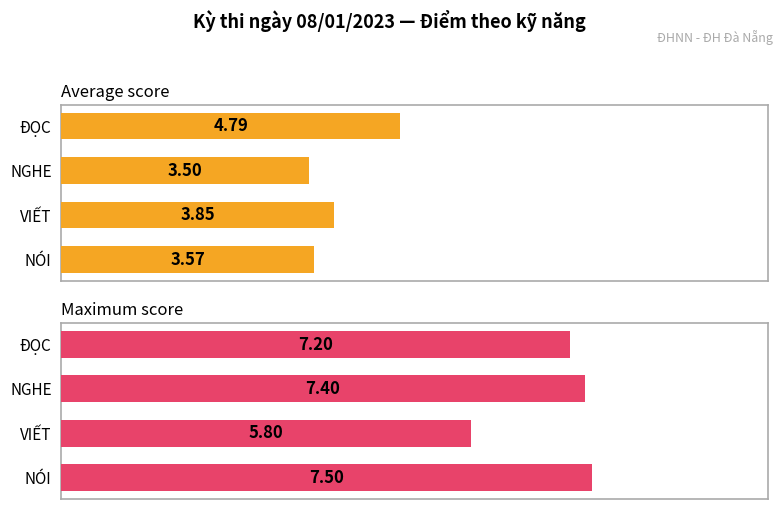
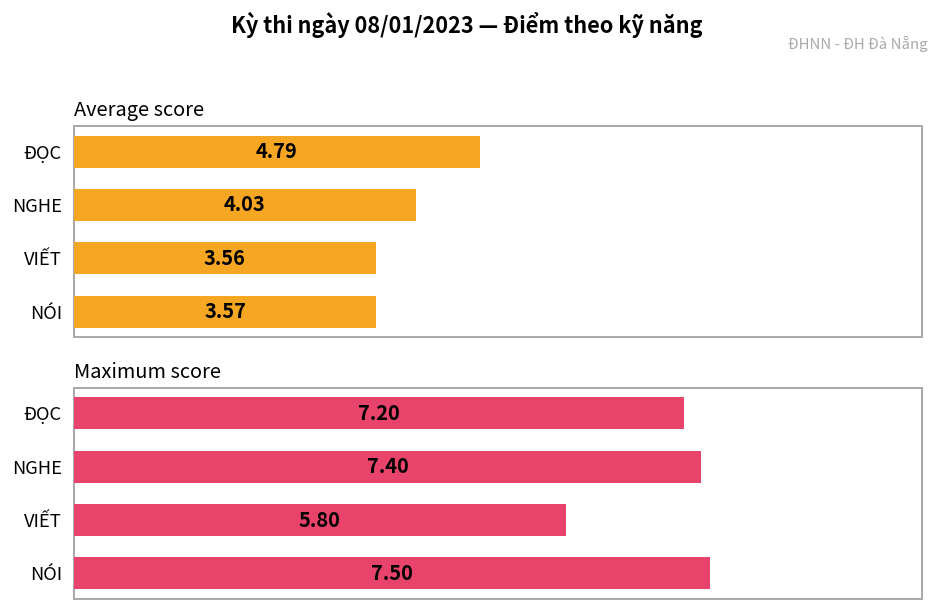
  {
    "Average score": {
      "ĐỌC": 4.79,
-     "NGHE": 3.50,
-     "VIẾT": 3.85,
+     "NGHE": 4.03,
+     "VIẾT": 3.56,
      "NÓI": 3.57
    },
    "Maximum score": {
      "ĐỌC": 7.20,
      "NGHE": 7.40,
      "VIẾT": 5.80,
      "NÓI": 7.50
    }
  }
